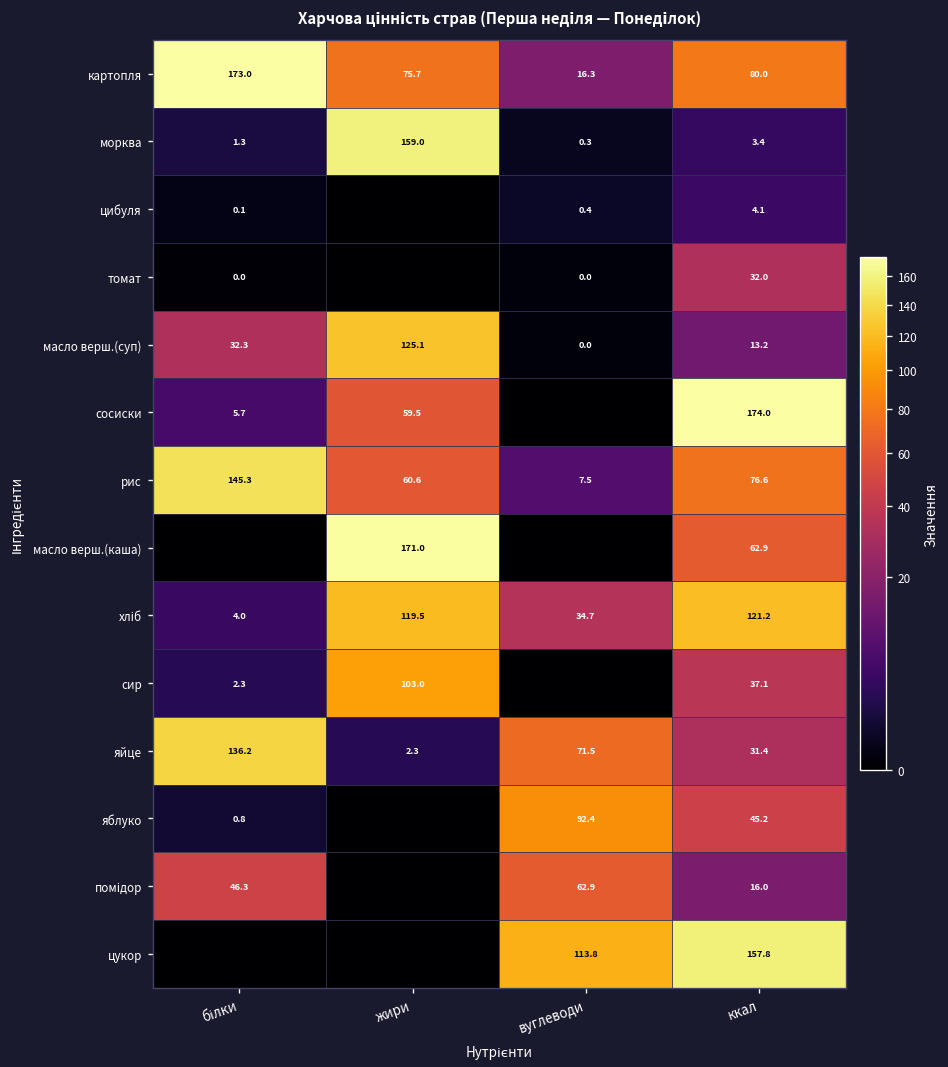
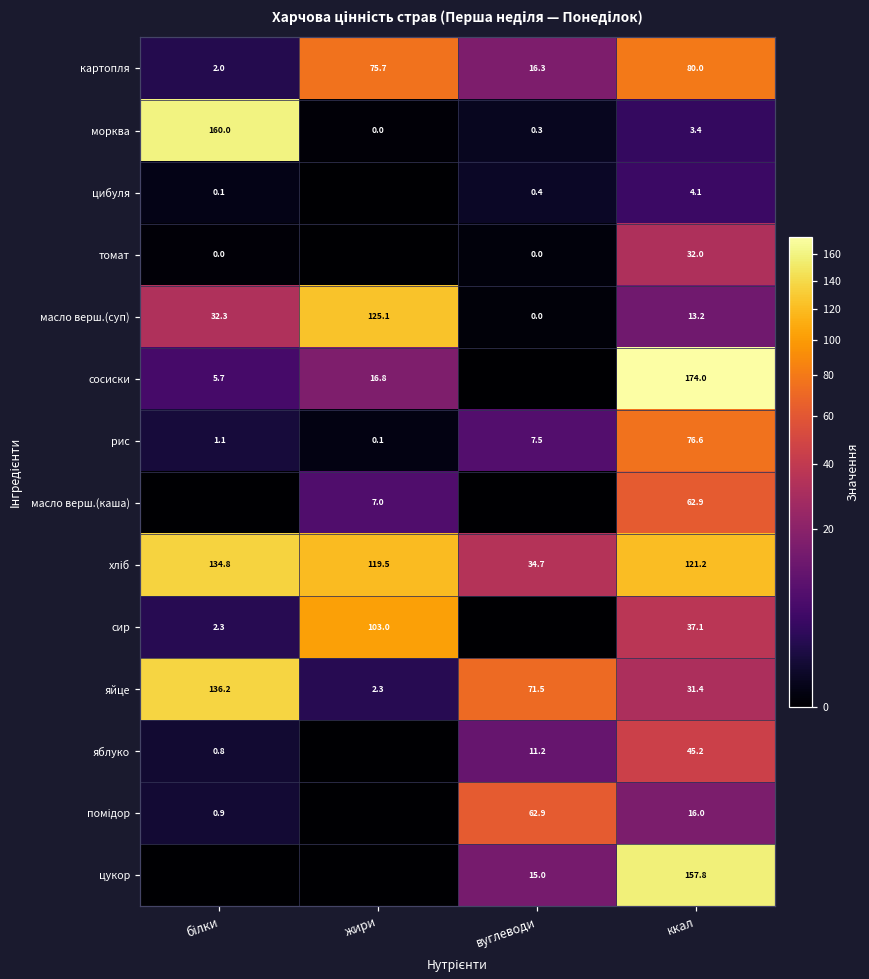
  {
    "картопля": {
-     "білки": 173.0,
+     "білки": 2.0,
      "жири": 75.7,
      "вуглеводи": 16.3,
      "ккал": 80.0
    },
    "морква": {
-     "білки": 1.3,
-     "жири": 159.0,
+     "білки": 160.0,
+     "жири": 0.0,
      "вуглеводи": 0.3,
      "ккал": 3.4
    },
    "цибуля": {
      "білки": 0.1,
      "вуглеводи": 0.4,
      "ккал": 4.1
    },
    "томат": {
      "білки": 0.0,
      "вуглеводи": 0.0,
      "ккал": 32.0
    },
    "масло верш.(суп)": {
      "білки": 32.3,
      "жири": 125.1,
      "вуглеводи": 0.0,
      "ккал": 13.2
    },
    "сосиски": {
      "білки": 5.7,
-     "жири": 59.5,
+     "жири": 16.8,
      "ккал": 174.0
    },
    "рис": {
-     "білки": 145.3,
-     "жири": 60.6,
+     "білки": 1.1,
+     "жири": 0.1,
      "вуглеводи": 7.5,
      "ккал": 76.6
    },
    "масло верш.(каша)": {
-     "жири": 171.0,
+     "жири": 7.0,
      "ккал": 62.9
    },
    "хліб": {
-     "білки": 4.0,
+     "білки": 134.8,
      "жири": 119.5,
      "вуглеводи": 34.7,
      "ккал": 121.2
    },
    "сир": {
      "білки": 2.3,
      "жири": 103.0,
      "ккал": 37.1
    },
    "яйце": {
      "білки": 136.2,
      "жири": 2.3,
      "вуглеводи": 71.5,
      "ккал": 31.4
    },
    "яблуко": {
      "білки": 0.8,
-     "вуглеводи": 92.4,
+     "вуглеводи": 11.2,
      "ккал": 45.2
    },
    "помідор": {
-     "білки": 46.3,
+     "білки": 0.9,
      "вуглеводи": 62.9,
      "ккал": 16.0
    },
    "цукор": {
-     "вуглеводи": 113.8,
+     "вуглеводи": 15.0,
      "ккал": 157.8
    }
  }
